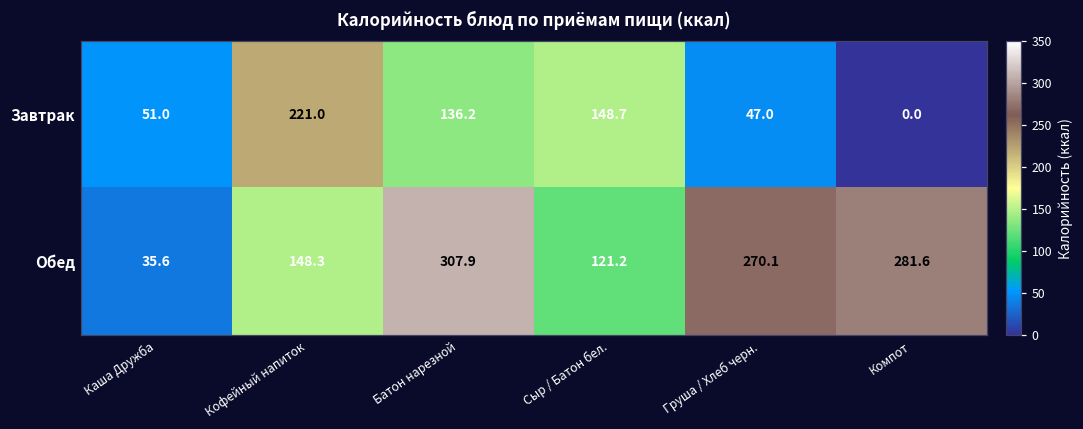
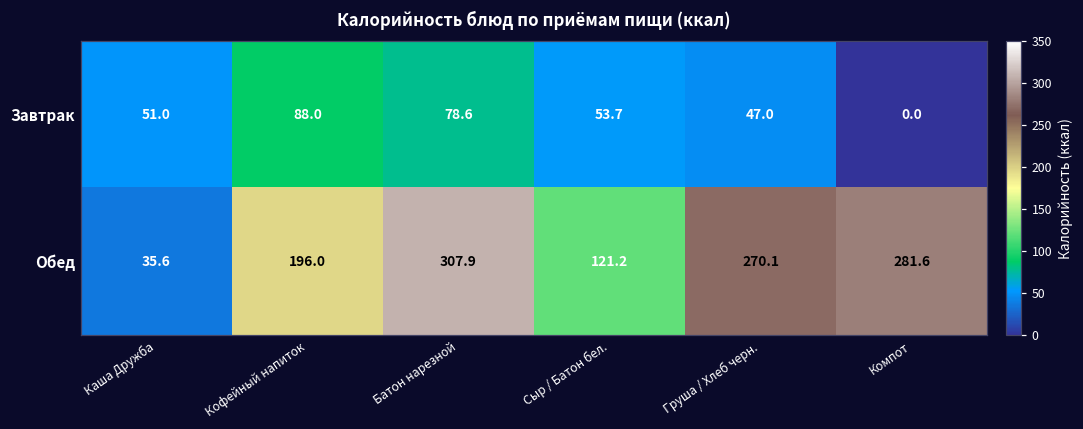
  {
    "Завтрак": {
      "Каша Дружба": 51.0,
-     "Кофейный напиток": 221.0,
-     "Батон нарезной": 136.2,
-     "Сыр / Батон бел.": 148.7,
+     "Кофейный напиток": 88.0,
+     "Батон нарезной": 78.6,
+     "Сыр / Батон бел.": 53.7,
      "Груша / Хлеб черн.": 47.0,
      "Компот": 0.0
    },
    "Обед": {
      "Каша Дружба": 35.6,
-     "Кофейный напиток": 148.3,
+     "Кофейный напиток": 196.0,
      "Батон нарезной": 307.9,
      "Сыр / Батон бел.": 121.2,
      "Груша / Хлеб черн.": 270.1,
      "Компот": 281.6
    }
  }
